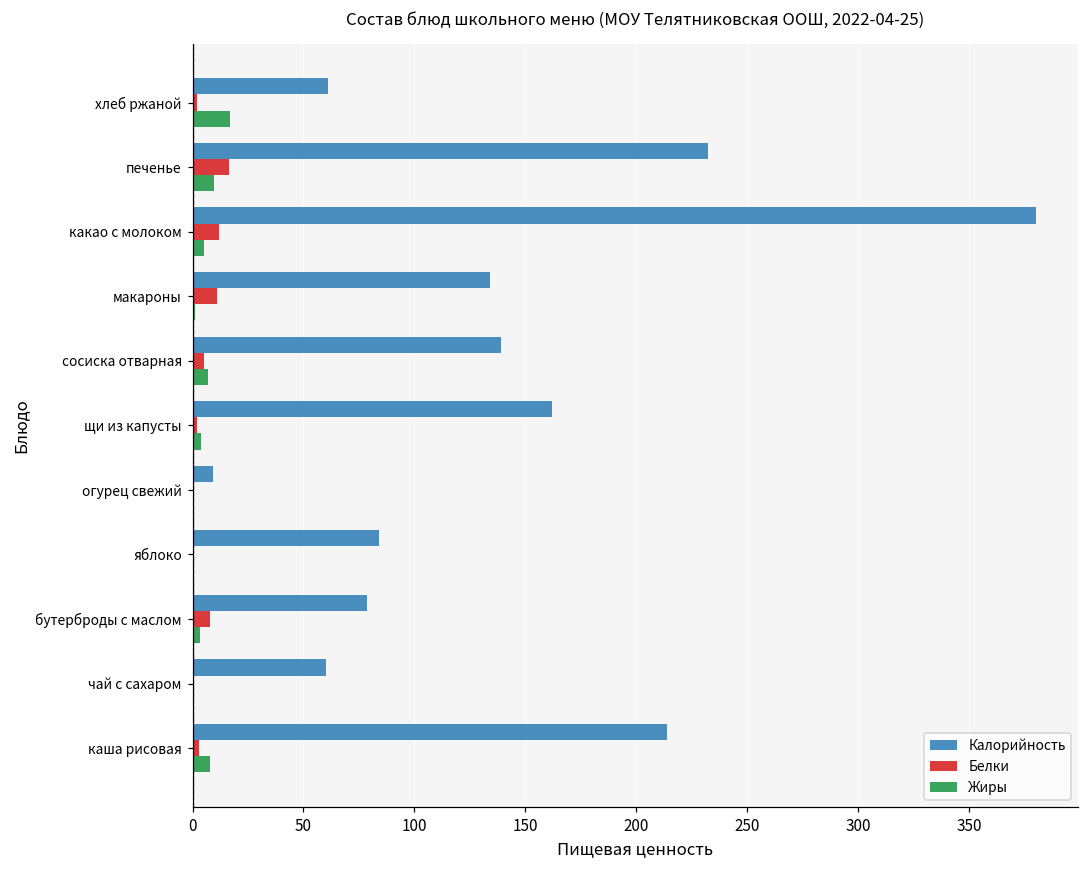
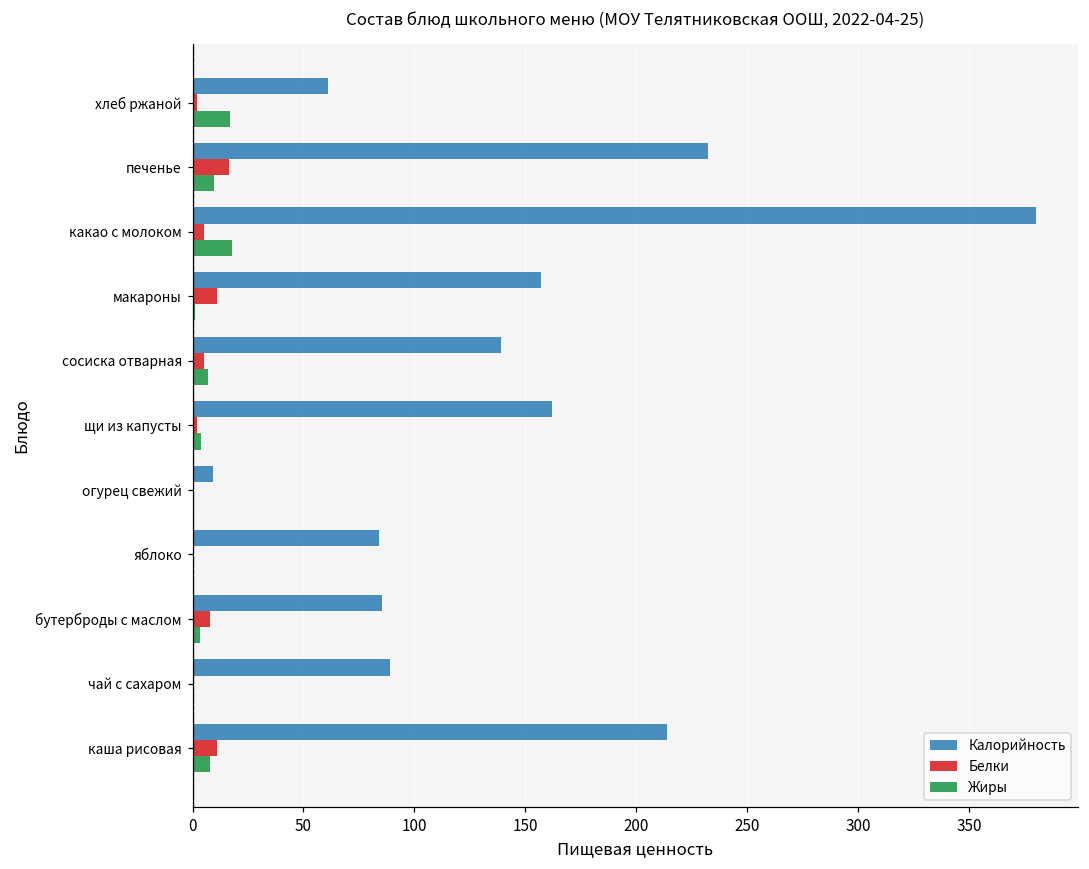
  {
    "Калорийность": {
      "хлеб ржаной": 61,
      "печенье": 233,
      "какао с молоком": 380,
-     "макароны": 134,
+     "макароны": 157,
      "сосиска отварная": 139,
      "щи из капусты": 162,
      "огурец свежий": 9,
      "яблоко": 84,
-     "бутерброды с маслом": 78,
-     "чай с сахаром": 60,
+     "бутерброды с маслом": 86,
+     "чай с сахаром": 89,
      "каша рисовая": 214
    },
    "Белки": {
      "хлеб ржаной": 2,
      "печенье": 17,
-     "какао с молоком": 12,
+     "какао с молоком": 5,
      "макароны": 11,
      "сосиска отварная": 5,
      "щи из капусты": 2,
      "огурец свежий": 0,
      "яблоко": 0,
      "бутерброды с маслом": 8,
      "чай с сахаром": 0,
-     "каша рисовая": 3
+     "каша рисовая": 11
    },
    "Жиры": {
      "хлеб ржаной": 17,
      "печенье": 10,
-     "какао с молоком": 5,
+     "какао с молоком": 18,
      "сосиска отварная": 7,
      "щи из капусты": 4,
      "огурец свежий": 0,
      "яблоко": 0,
      "бутерброды с маслом": 3,
      "каша рисовая": 8
    }
  }
